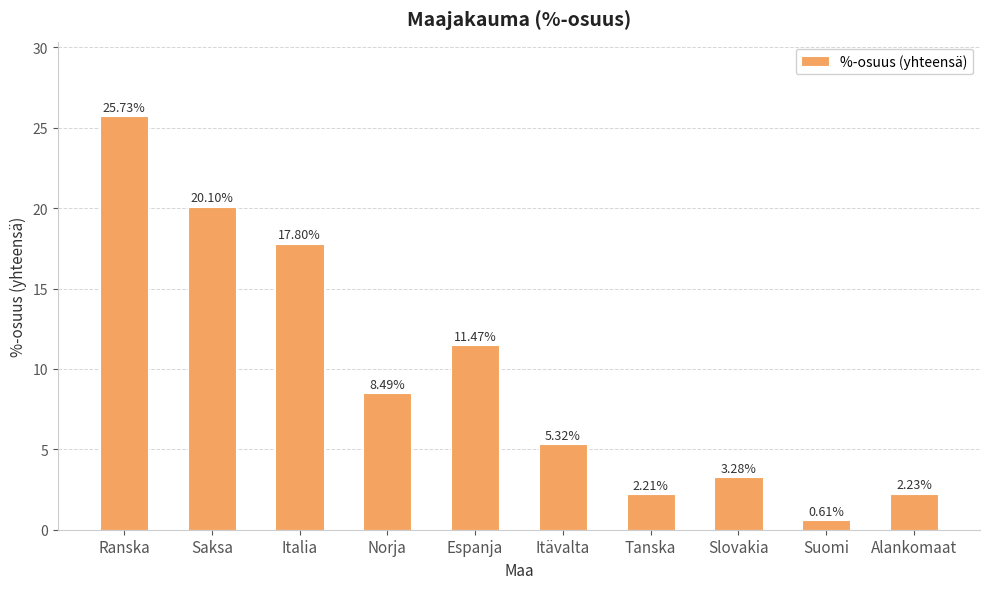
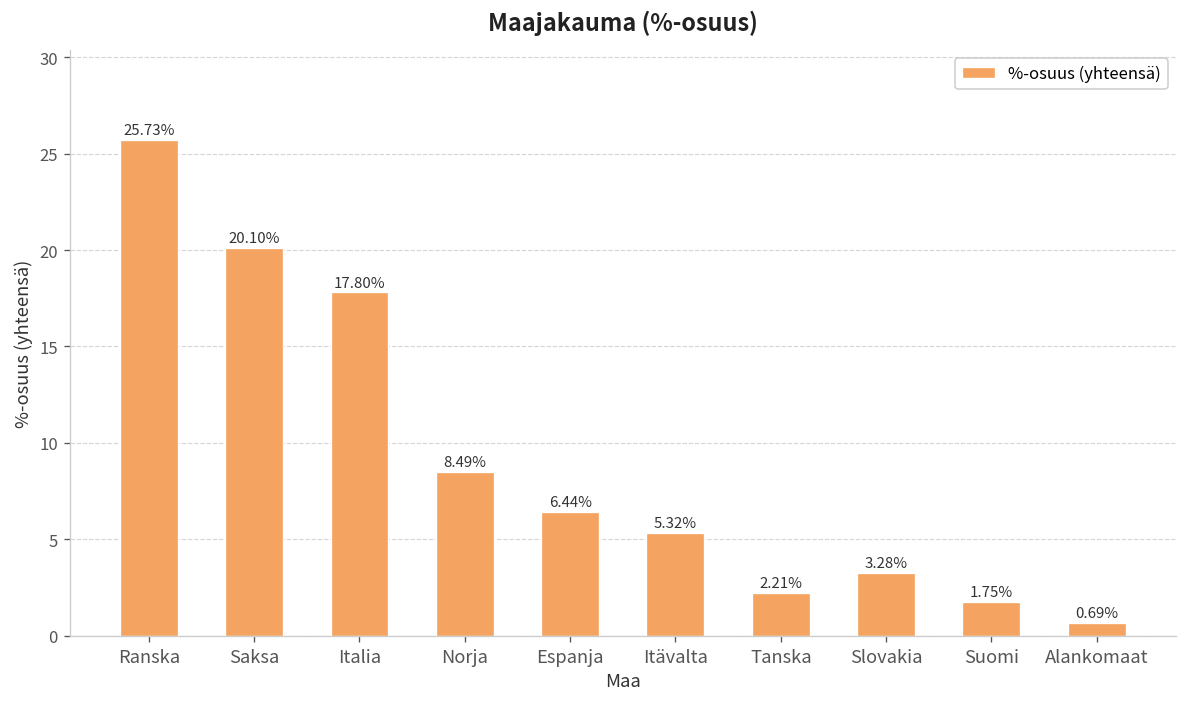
  {
    "Ranska": "25.73%",
    "Saksa": "20.10%",
    "Italia": "17.80%",
    "Norja": "8.49%",
-   "Espanja": "11.47%",
+   "Espanja": "6.44%",
    "Itävalta": "5.32%",
    "Tanska": "2.21%",
    "Slovakia": "3.28%",
-   "Suomi": "0.61%",
-   "Alankomaat": "2.23%"
+   "Suomi": "1.75%",
+   "Alankomaat": "0.69%"
  }
